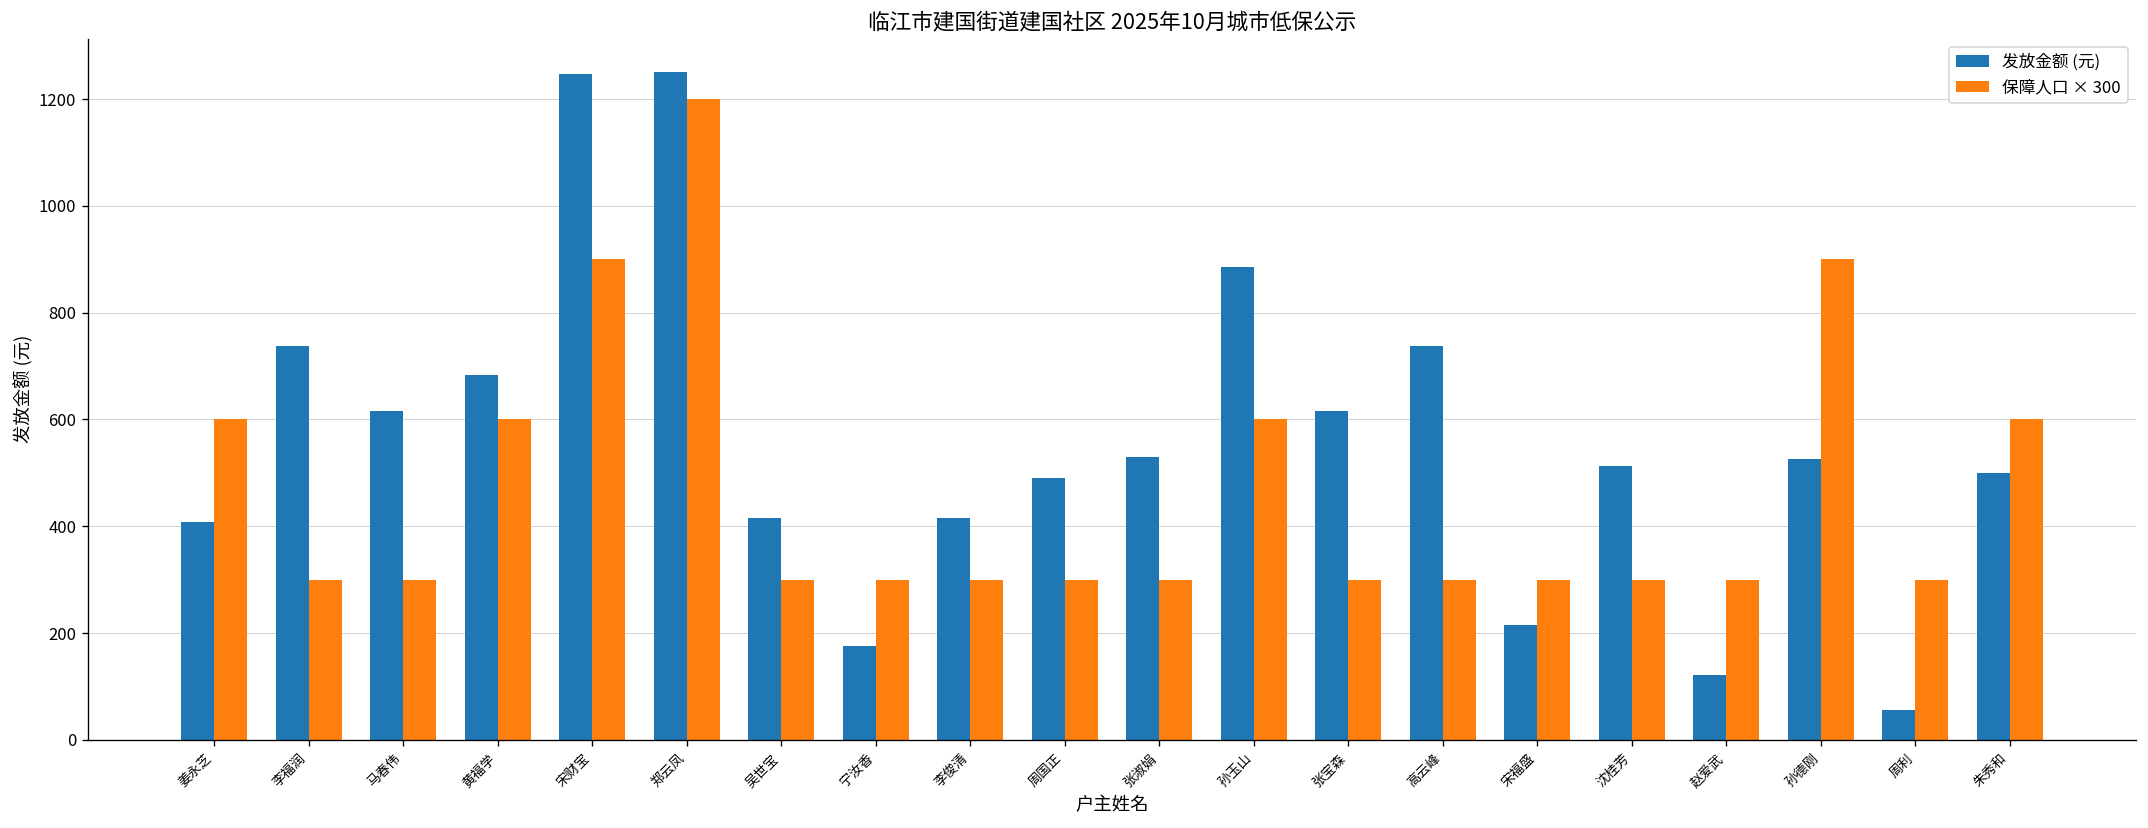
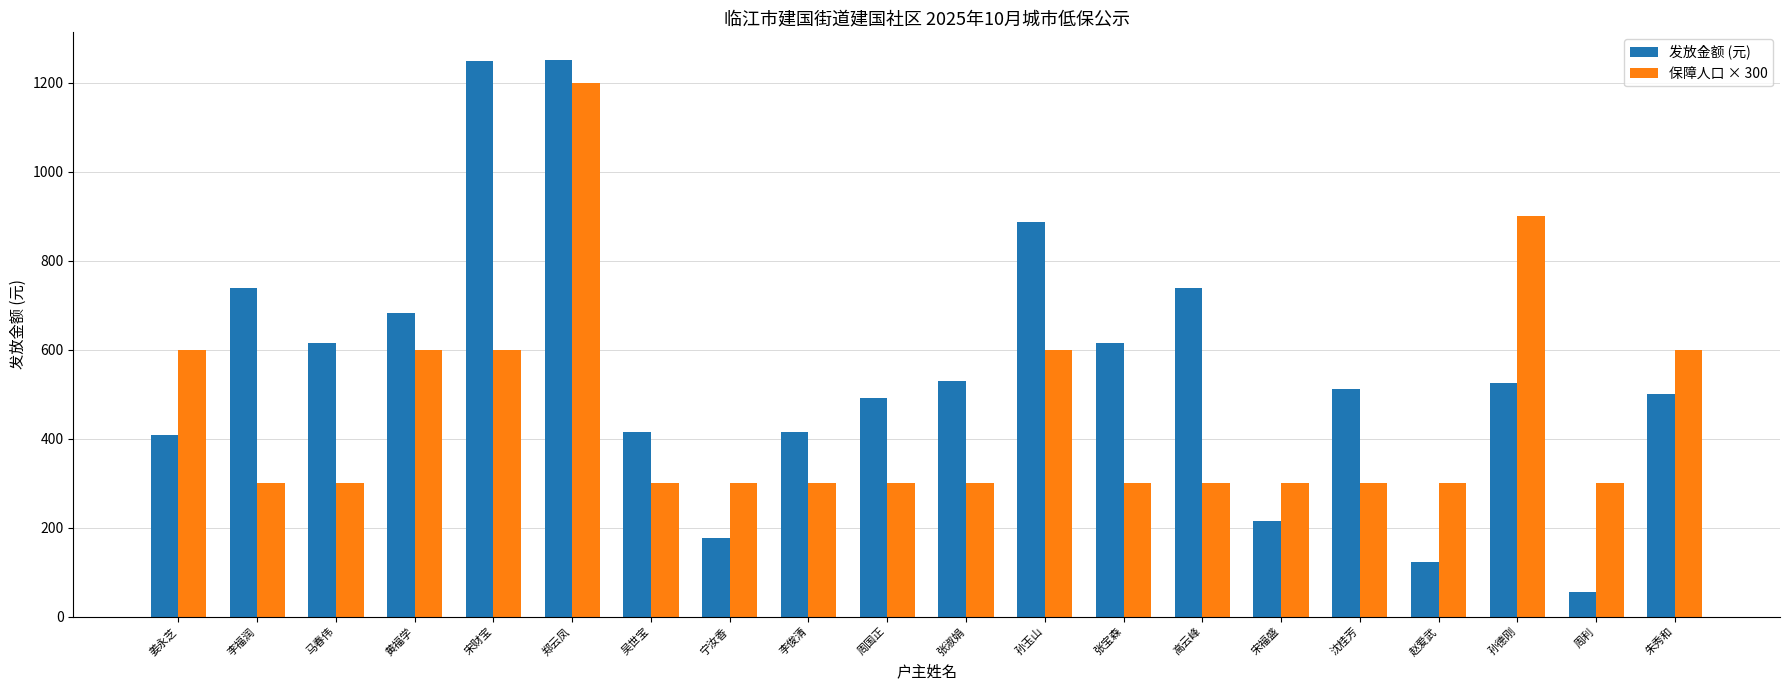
  {
    "发放金额 (元)": {
      "姜永芝": 410,
      "李福润": 740,
      "马春伟": 620,
      "黄福学": 680,
      "宋财宝": 1250,
      "郑云凤": 1250,
      "吴世宝": 420,
      "宁汝香": 180,
      "李俊清": 420,
      "周国正": 490,
      "张淑娟": 530,
      "孙玉山": 890,
      "张宝森": 620,
      "高云峰": 740,
      "宋福盛": 220,
      "沈桂芳": 510,
      "赵爱武": 120,
      "孙德刚": 530,
      "周利": 60,
      "朱秀和": 500
    },
    "保障人口 × 300": {
      "姜永芝": 600,
      "李福润": 300,
      "马春伟": 300,
      "黄福学": 600,
-     "宋财宝": 900,
+     "宋财宝": 600,
      "郑云凤": 1200,
      "吴世宝": 300,
      "宁汝香": 300,
      "李俊清": 300,
      "周国正": 300,
      "张淑娟": 300,
      "孙玉山": 600,
      "张宝森": 300,
      "高云峰": 300,
      "宋福盛": 300,
      "沈桂芳": 300,
      "赵爱武": 300,
      "孙德刚": 900,
      "周利": 300,
      "朱秀和": 600
    }
  }
